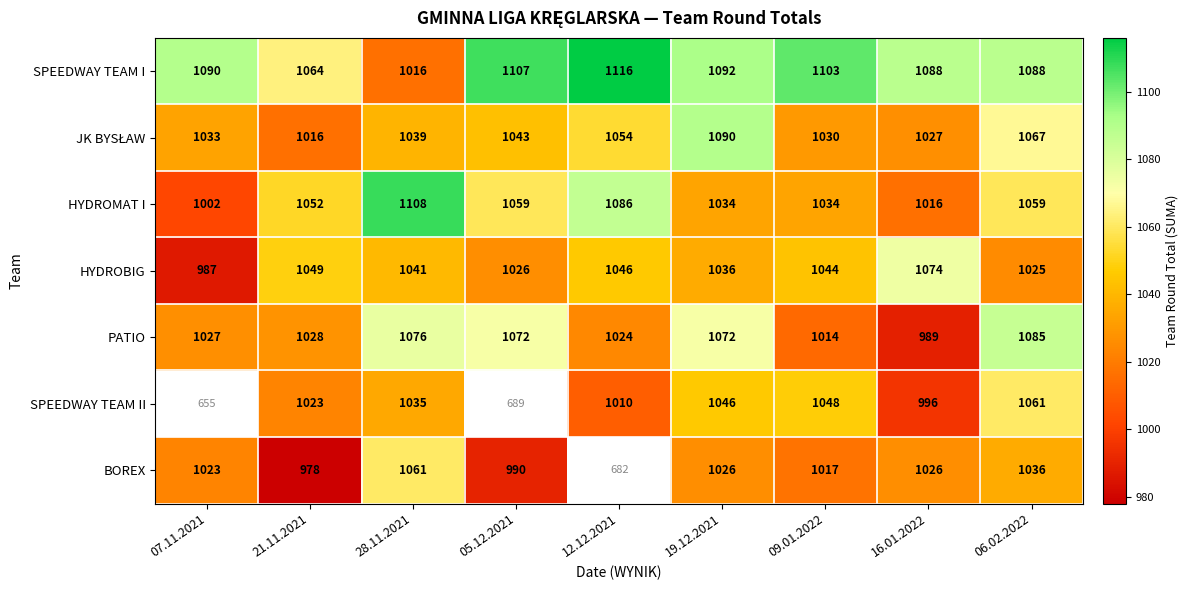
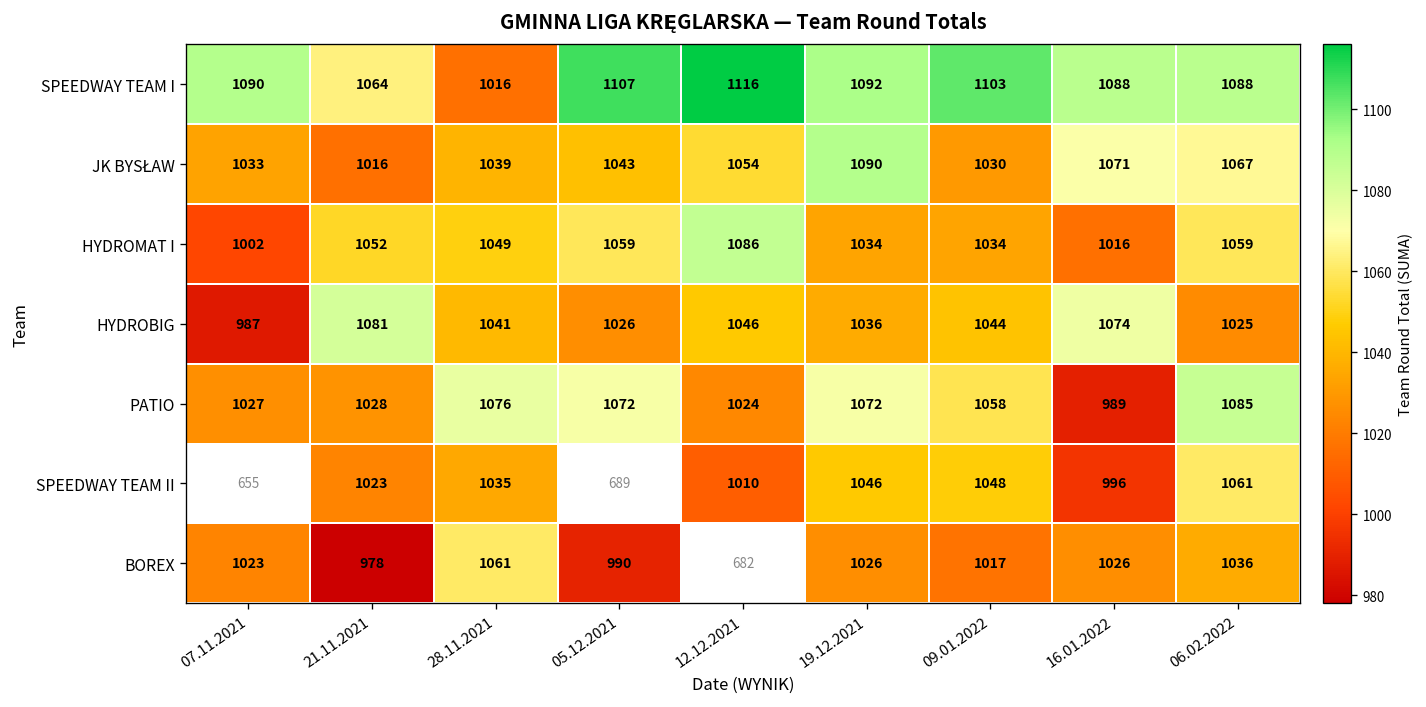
  {
    "SPEEDWAY TEAM I": {
      "07.11.2021": 1090,
      "21.11.2021": 1064,
      "28.11.2021": 1016,
      "05.12.2021": 1107,
      "12.12.2021": 1116,
      "19.12.2021": 1092,
      "09.01.2022": 1103,
      "16.01.2022": 1088,
      "06.02.2022": 1088
    },
    "JK BYSŁAW": {
      "07.11.2021": 1033,
      "21.11.2021": 1016,
      "28.11.2021": 1039,
      "05.12.2021": 1043,
      "12.12.2021": 1054,
      "19.12.2021": 1090,
      "09.01.2022": 1030,
-     "16.01.2022": 1027,
+     "16.01.2022": 1071,
      "06.02.2022": 1067
    },
    "HYDROMAT I": {
      "07.11.2021": 1002,
      "21.11.2021": 1052,
-     "28.11.2021": 1108,
+     "28.11.2021": 1049,
      "05.12.2021": 1059,
      "12.12.2021": 1086,
      "19.12.2021": 1034,
      "09.01.2022": 1034,
      "16.01.2022": 1016,
      "06.02.2022": 1059
    },
    "HYDROBIG": {
      "07.11.2021": 987,
-     "21.11.2021": 1049,
+     "21.11.2021": 1081,
      "28.11.2021": 1041,
      "05.12.2021": 1026,
      "12.12.2021": 1046,
      "19.12.2021": 1036,
      "09.01.2022": 1044,
      "16.01.2022": 1074,
      "06.02.2022": 1025
    },
    "PATIO": {
      "07.11.2021": 1027,
      "21.11.2021": 1028,
      "28.11.2021": 1076,
      "05.12.2021": 1072,
      "12.12.2021": 1024,
      "19.12.2021": 1072,
-     "09.01.2022": 1014,
+     "09.01.2022": 1058,
      "16.01.2022": 989,
      "06.02.2022": 1085
    },
    "SPEEDWAY TEAM II": {
      "21.11.2021": 1023,
      "28.11.2021": 1035,
      "12.12.2021": 1010,
      "19.12.2021": 1046,
      "09.01.2022": 1048,
      "16.01.2022": 996,
      "06.02.2022": 1061
    },
    "BOREX": {
      "07.11.2021": 1023,
      "21.11.2021": 978,
      "28.11.2021": 1061,
      "05.12.2021": 990,
      "19.12.2021": 1026,
      "09.01.2022": 1017,
      "16.01.2022": 1026,
      "06.02.2022": 1036
    }
  }
